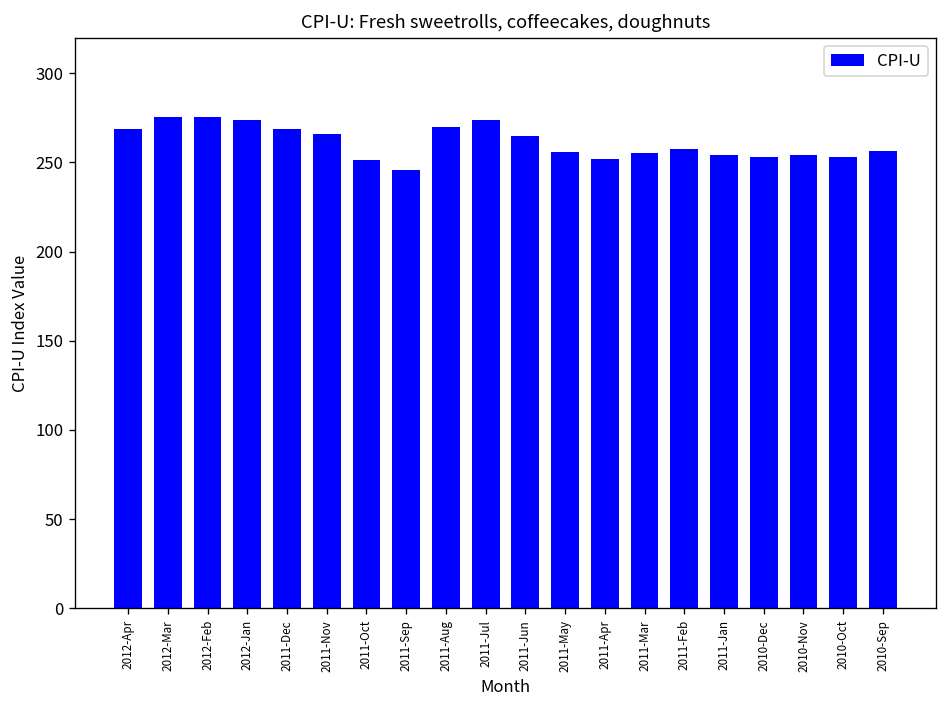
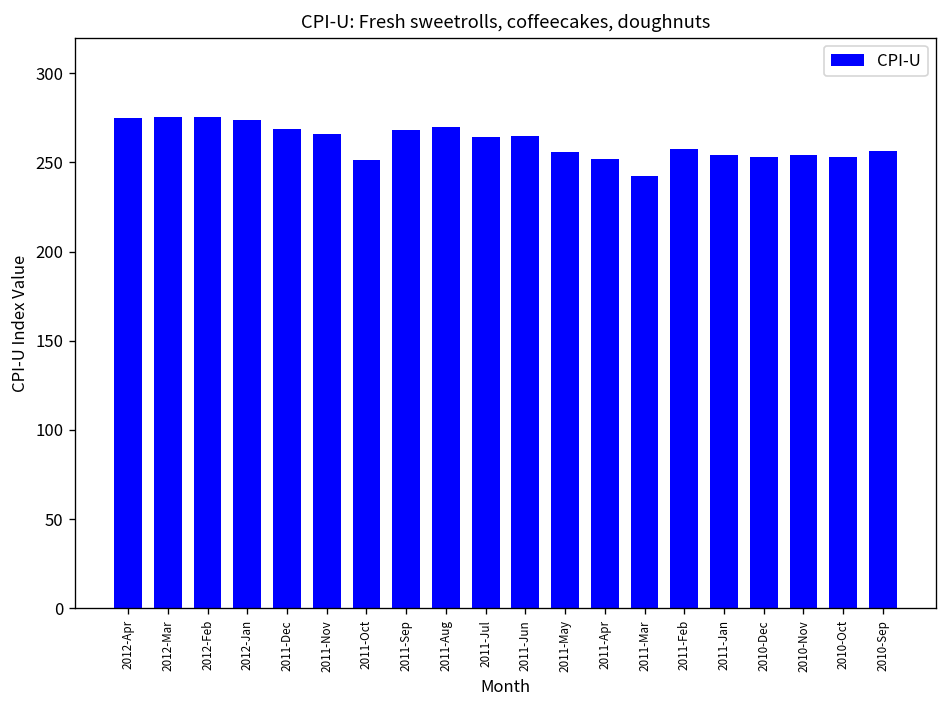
  {
-   "2012-Apr": 269,
+   "2012-Apr": 275,
    "2012-Mar": 275,
    "2012-Feb": 276,
    "2012-Jan": 274,
    "2011-Dec": 269,
    "2011-Nov": 266,
    "2011-Oct": 251,
-   "2011-Sep": 246,
+   "2011-Sep": 268,
    "2011-Aug": 270,
-   "2011-Jul": 274,
+   "2011-Jul": 264,
    "2011-Jun": 265,
    "2011-May": 256,
    "2011-Apr": 252,
-   "2011-Mar": 255,
+   "2011-Mar": 243,
    "2011-Feb": 258,
    "2011-Jan": 254,
    "2010-Dec": 253,
    "2010-Nov": 254,
    "2010-Oct": 253,
    "2010-Sep": 256
  }
